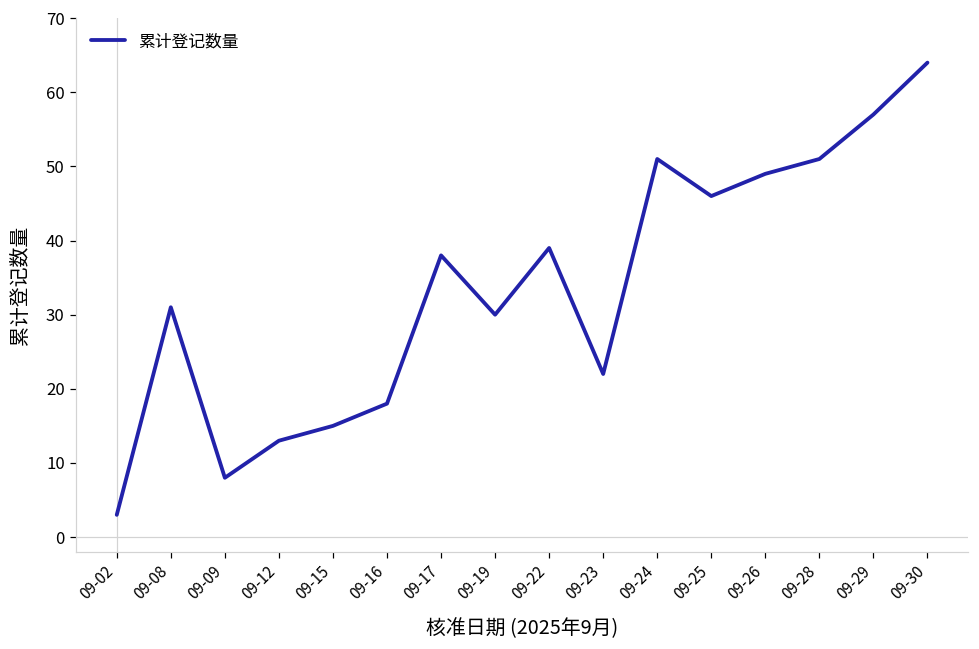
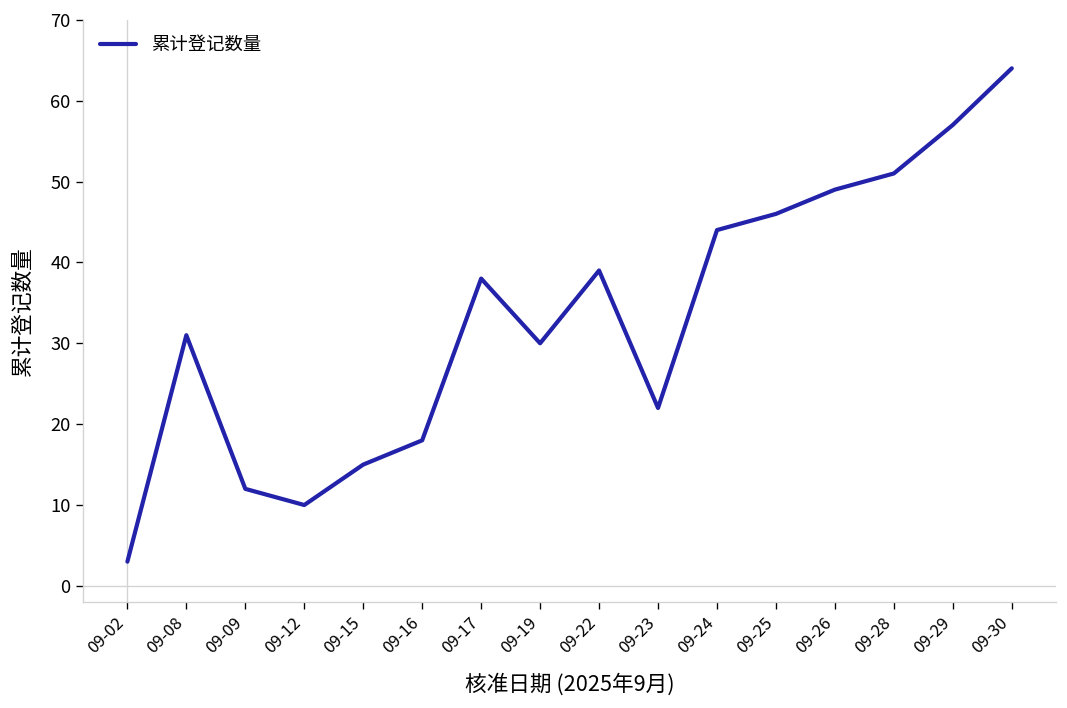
  {
    "09-02": 3,
    "09-08": 31,
-   "09-09": 8,
-   "09-12": 13,
+   "09-09": 12,
+   "09-12": 10,
    "09-15": 15,
    "09-16": 18,
    "09-17": 38,
    "09-19": 30,
    "09-22": 39,
    "09-23": 22,
-   "09-24": 51,
+   "09-24": 44,
    "09-25": 46,
    "09-26": 49,
    "09-28": 51,
    "09-29": 57,
    "09-30": 64
  }
